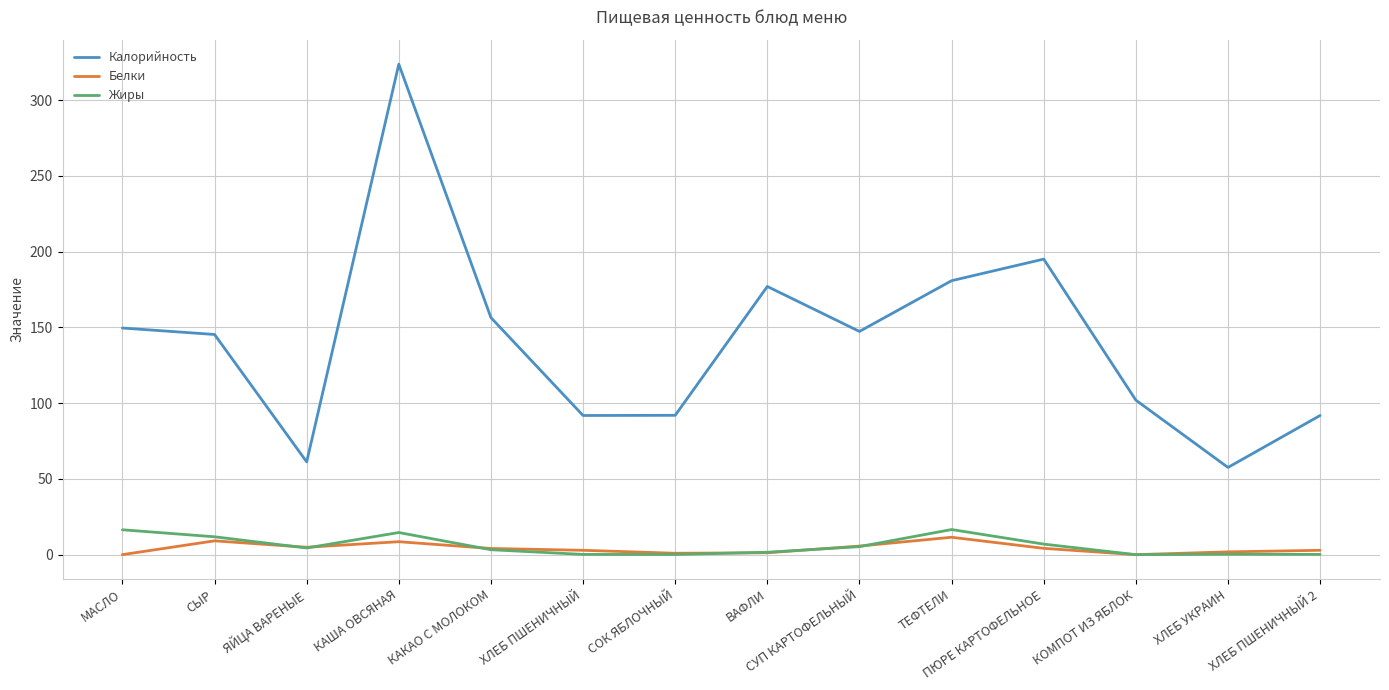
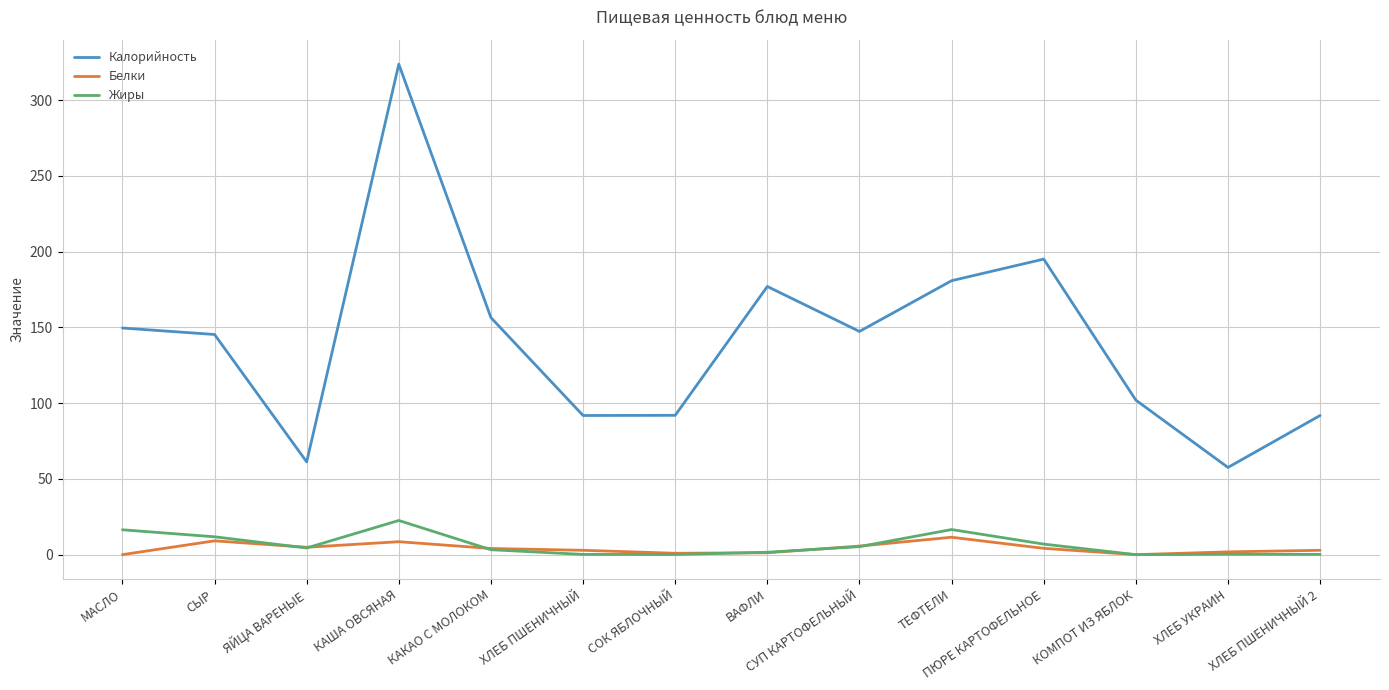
  {
    "Калорийность": {
      "МАСЛО": 150,
      "СЫР": 145,
      "ЯЙЦА ВАРЕНЫЕ": 61,
      "КАША ОВСЯНАЯ": 324,
      "КАКАО С МОЛОКОМ": 156,
      "ХЛЕБ ПШЕНИЧНЫЙ": 92,
      "СОК ЯБЛОЧНЫЙ": 92,
      "ВАФЛИ": 177,
      "СУП КАРТОФЕЛЬНЫЙ": 147,
      "ТЕФТЕЛИ": 181,
      "ПЮРЕ КАРТОФЕЛЬНОЕ": 195,
      "КОМПОТ ИЗ ЯБЛОК": 102,
      "ХЛЕБ УКРАИН": 58,
      "ХЛЕБ ПШЕНИЧНЫЙ 2": 92
    },
    "Белки": {
      "МАСЛО": 0,
      "СЫР": 9,
      "КАША ОВСЯНАЯ": 9,
      "ХЛЕБ ПШЕНИЧНЫЙ": 3,
      "ТЕФТЕЛИ": 12,
      "ПЮРЕ КАРТОФЕЛЬНОЕ": 4,
      "ХЛЕБ ПШЕНИЧНЫЙ 2": 3
    },
    "Жиры": {
      "МАСЛО": 17,
      "СЫР": 12,
-     "КАША ОВСЯНАЯ": 15,
+     "КАША ОВСЯНАЯ": 23,
      "ХЛЕБ ПШЕНИЧНЫЙ": 0,
      "ТЕФТЕЛИ": 17,
      "ПЮРЕ КАРТОФЕЛЬНОЕ": 7,
      "ХЛЕБ ПШЕНИЧНЫЙ 2": 0
    }
  }
